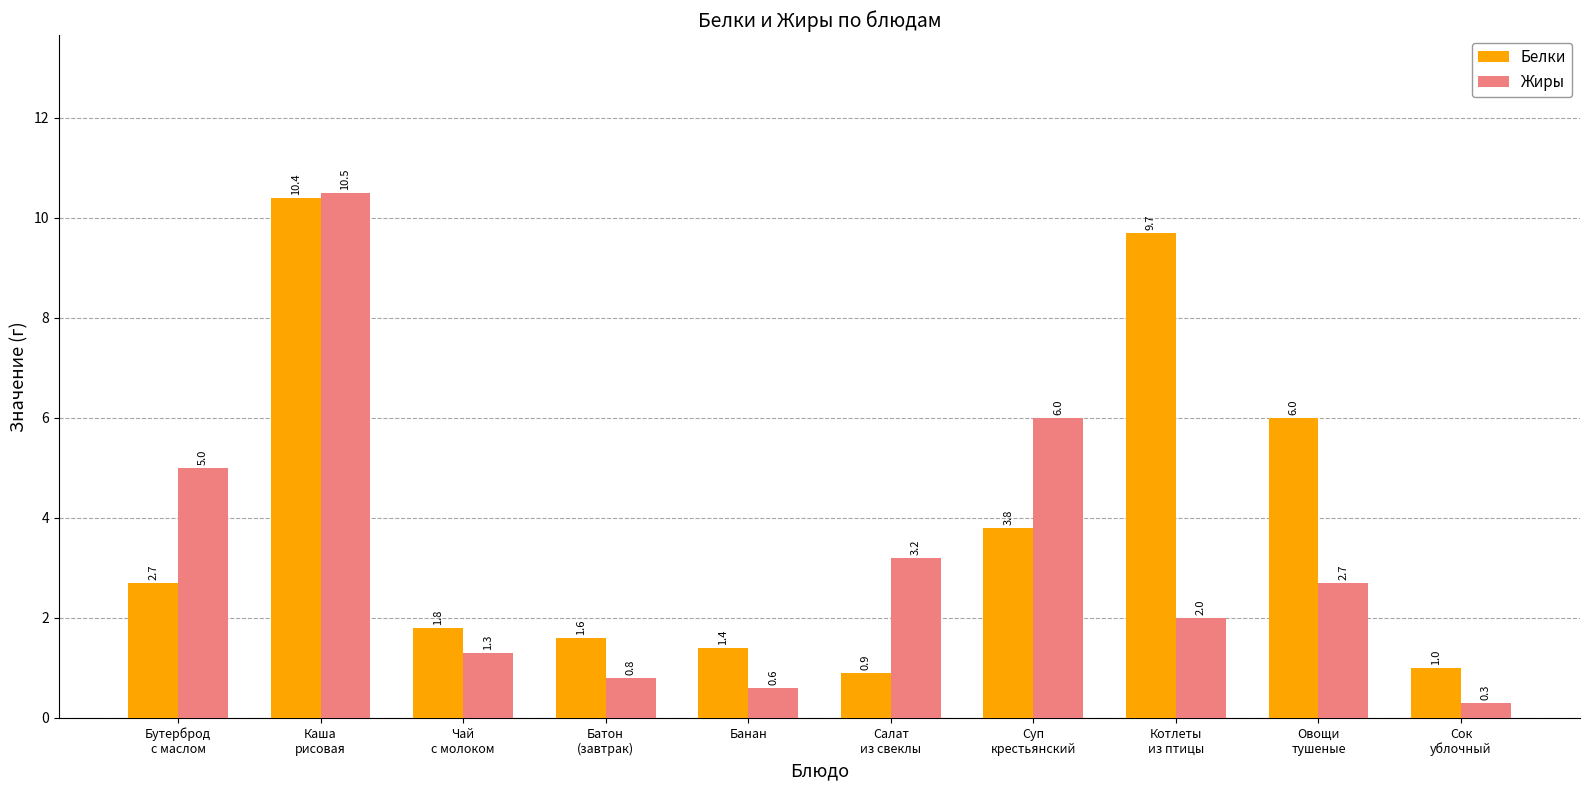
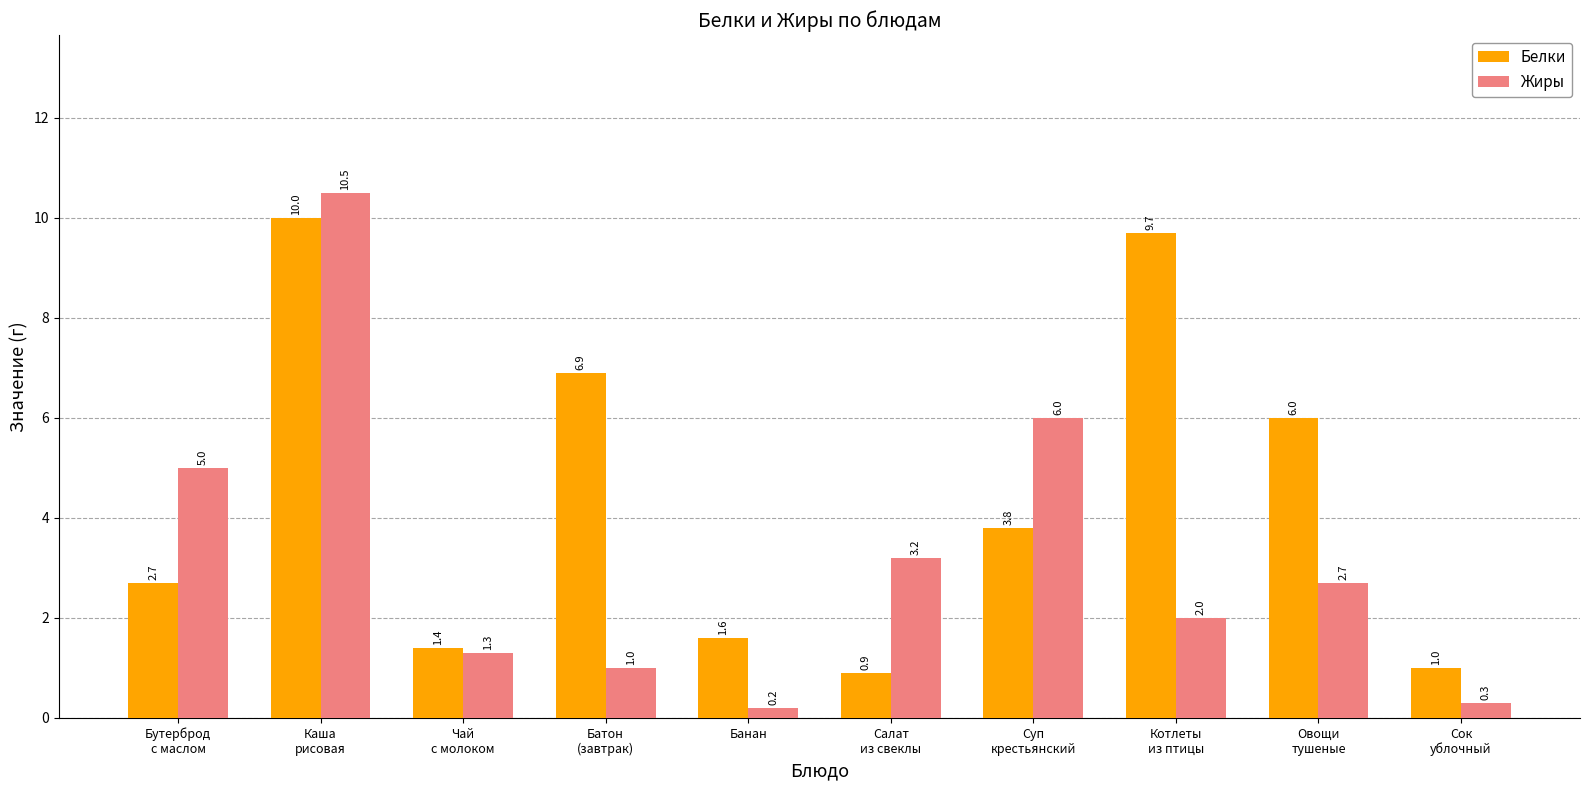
  {
    "Белки": {
      "Бутерброд с маслом": 2.7,
-     "Каша рисовая": 10.4,
-     "Чай с молоком": 1.8,
-     "Батон (завтрак)": 1.6,
-     "Банан": 1.4,
+     "Каша рисовая": 10.0,
+     "Чай с молоком": 1.4,
+     "Батон (завтрак)": 6.9,
+     "Банан": 1.6,
      "Салат из свеклы": 0.9,
      "Суп крестьянский": 3.8,
      "Котлеты из птицы": 9.7,
      "Овощи тушеные": 6.0,
      "Сок yблочный": 1.0
    },
    "Жиры": {
      "Бутерброд с маслом": 5.0,
      "Каша рисовая": 10.5,
      "Чай с молоком": 1.3,
-     "Батон (завтрак)": 0.8,
-     "Банан": 0.6,
+     "Батон (завтрак)": 1.0,
+     "Банан": 0.2,
      "Салат из свеклы": 3.2,
      "Суп крестьянский": 6.0,
      "Котлеты из птицы": 2.0,
      "Овощи тушеные": 2.7,
      "Сок yблочный": 0.3
    }
  }
